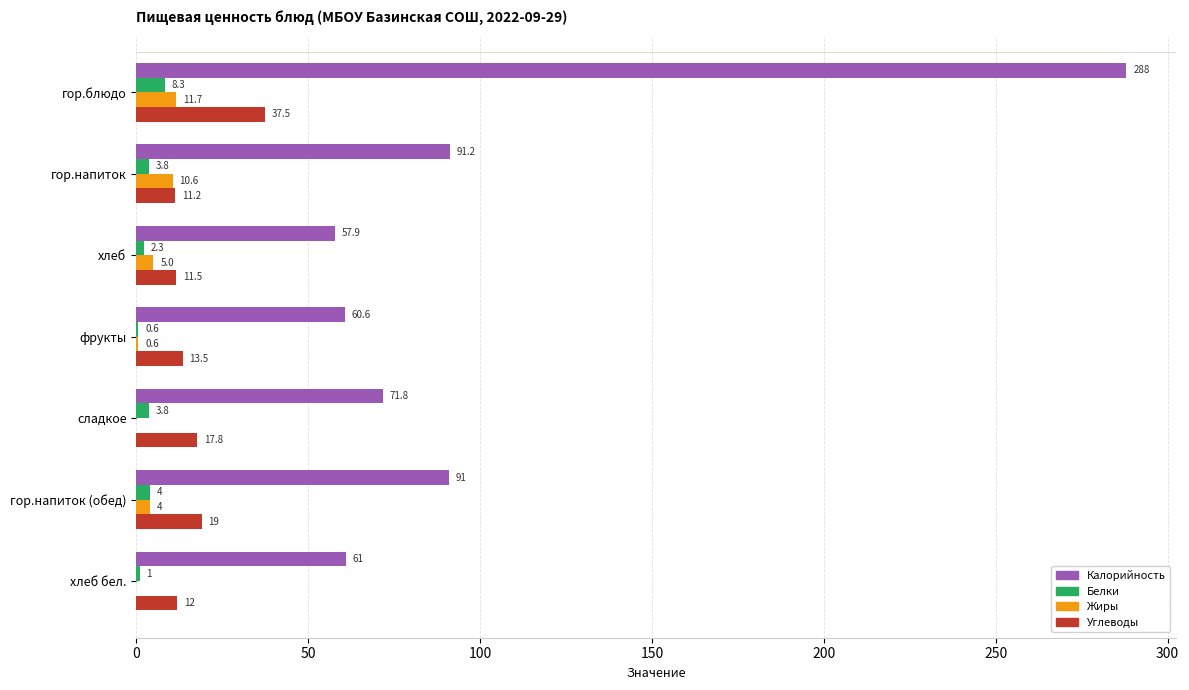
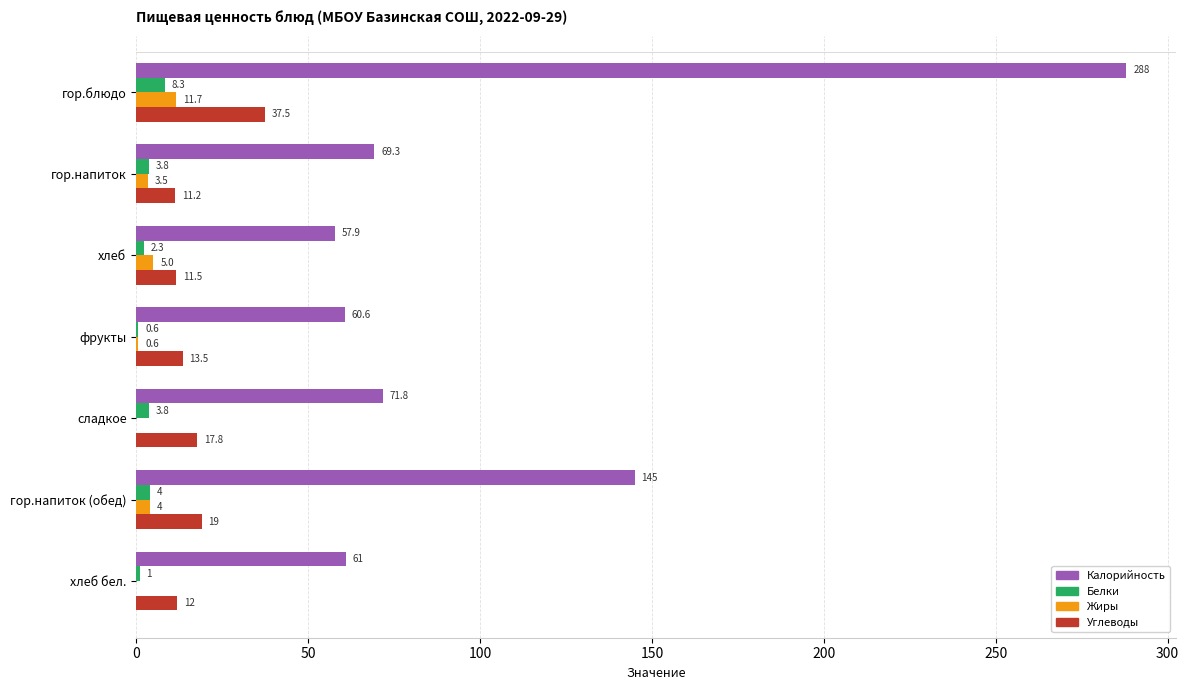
  {
    "Калорийность": {
      "гор.блюдо": 288,
-     "гор.напиток": 91.2,
+     "гор.напиток": 69.3,
      "хлеб": 57.9,
      "фрукты": 60.6,
      "сладкое": 71.8,
-     "гор.напиток (обед)": 91,
+     "гор.напиток (обед)": 145,
      "хлеб бел.": 61
    },
    "Белки": {
      "гор.блюдо": 8.3,
      "гор.напиток": 3.8,
      "хлеб": 2.3,
      "фрукты": 0.6,
      "сладкое": 3.8,
      "гор.напиток (обед)": 4,
      "хлеб бел.": 1
    },
    "Жиры": {
      "гор.блюдо": 11.7,
-     "гор.напиток": 10.6,
+     "гор.напиток": 3.5,
      "хлеб": 5.0,
      "фрукты": 0.6,
      "гор.напиток (обед)": 4
    },
    "Углеводы": {
      "гор.блюдо": 37.5,
      "гор.напиток": 11.2,
      "хлеб": 11.5,
      "фрукты": 13.5,
      "сладкое": 17.8,
      "гор.напиток (обед)": 19,
      "хлеб бел.": 12
    }
  }
